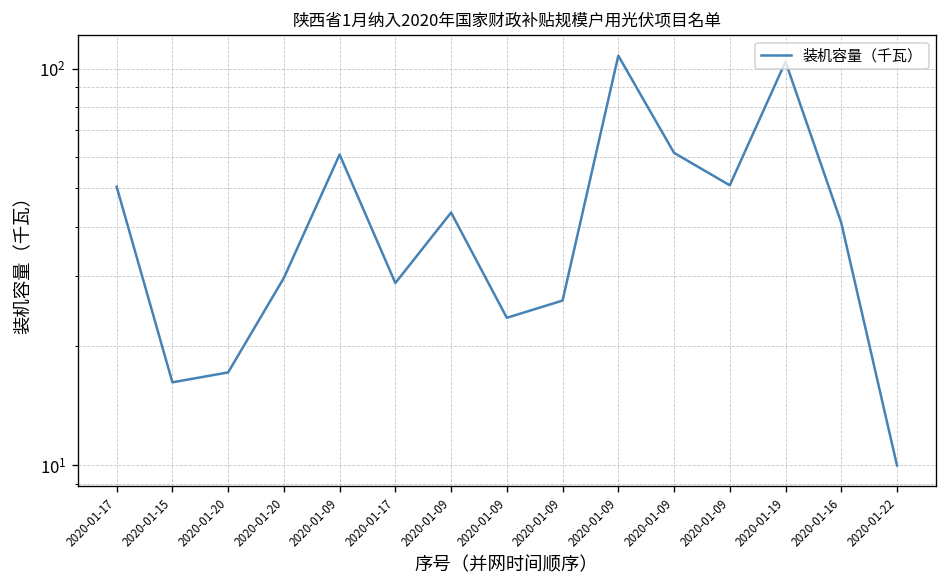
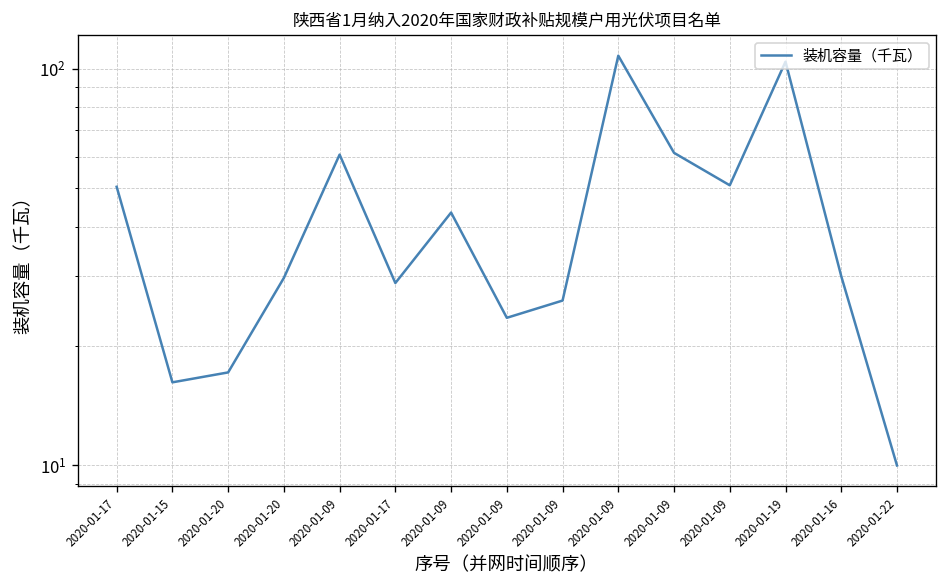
  {
    "2020-01-15": 16,
-   "2020-01-16": 41,
+   "2020-01-16": 30,
    "2020-01-22": 10
  }
